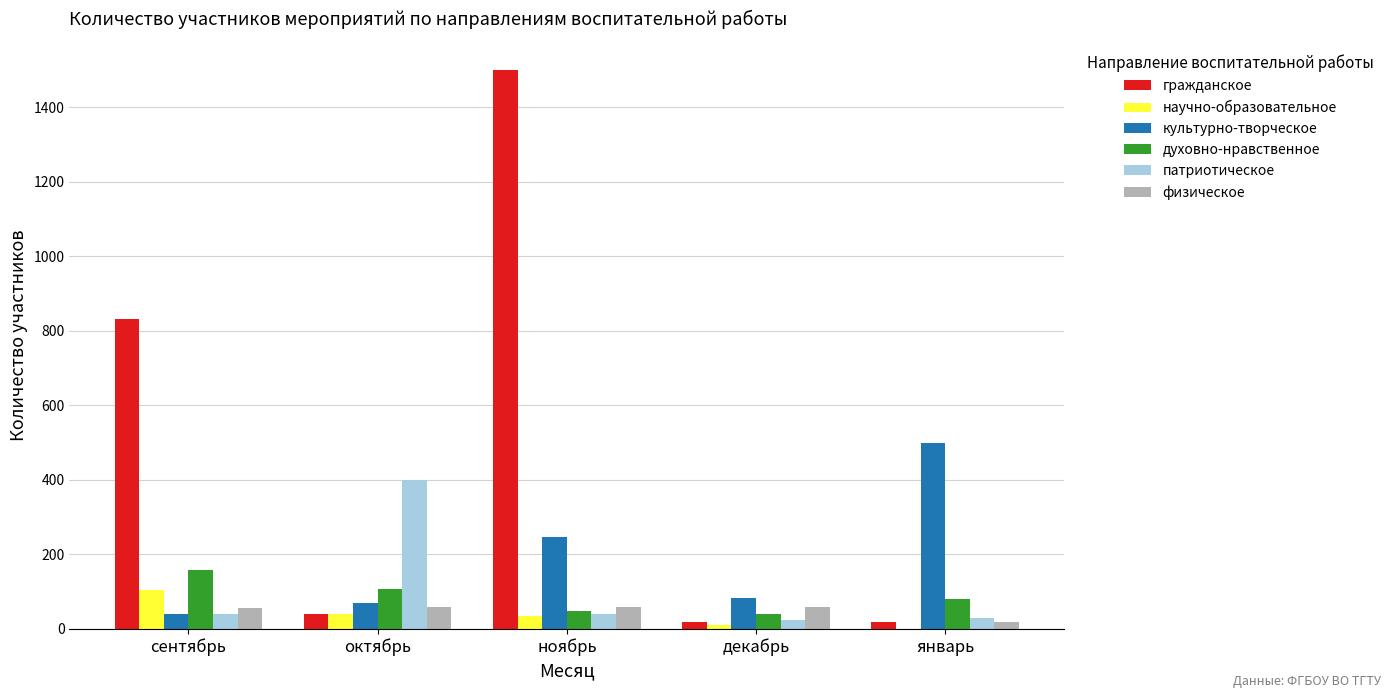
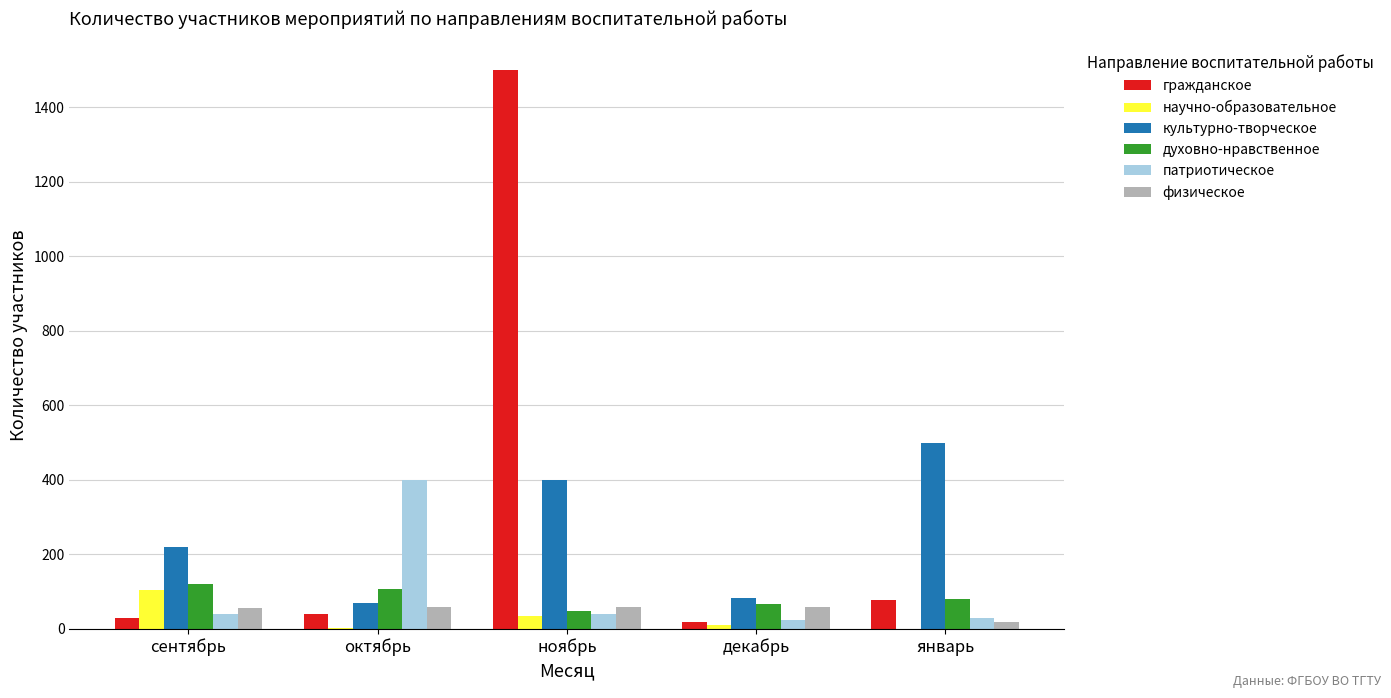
  {
    "гражданское": {
-     "сентябрь": 830,
+     "сентябрь": 30,
      "октябрь": 40,
      "ноябрь": 1500,
      "декабрь": 20,
-     "январь": 20
+     "январь": 80
    },
    "научно-образовательное": {
      "сентябрь": 110,
-     "октябрь": 40,
+     "октябрь": 0,
      "ноябрь": 30,
      "декабрь": 10,
      "январь": 0
    },
    "культурно-творческое": {
-     "сентябрь": 40,
+     "сентябрь": 220,
      "октябрь": 70,
-     "ноябрь": 250,
+     "ноябрь": 400,
      "декабрь": 80,
      "январь": 500
    },
    "духовно-нравственное": {
-     "сентябрь": 160,
+     "сентябрь": 120,
      "октябрь": 110,
      "ноябрь": 50,
-     "декабрь": 40,
+     "декабрь": 70,
      "январь": 80
    }
  }
